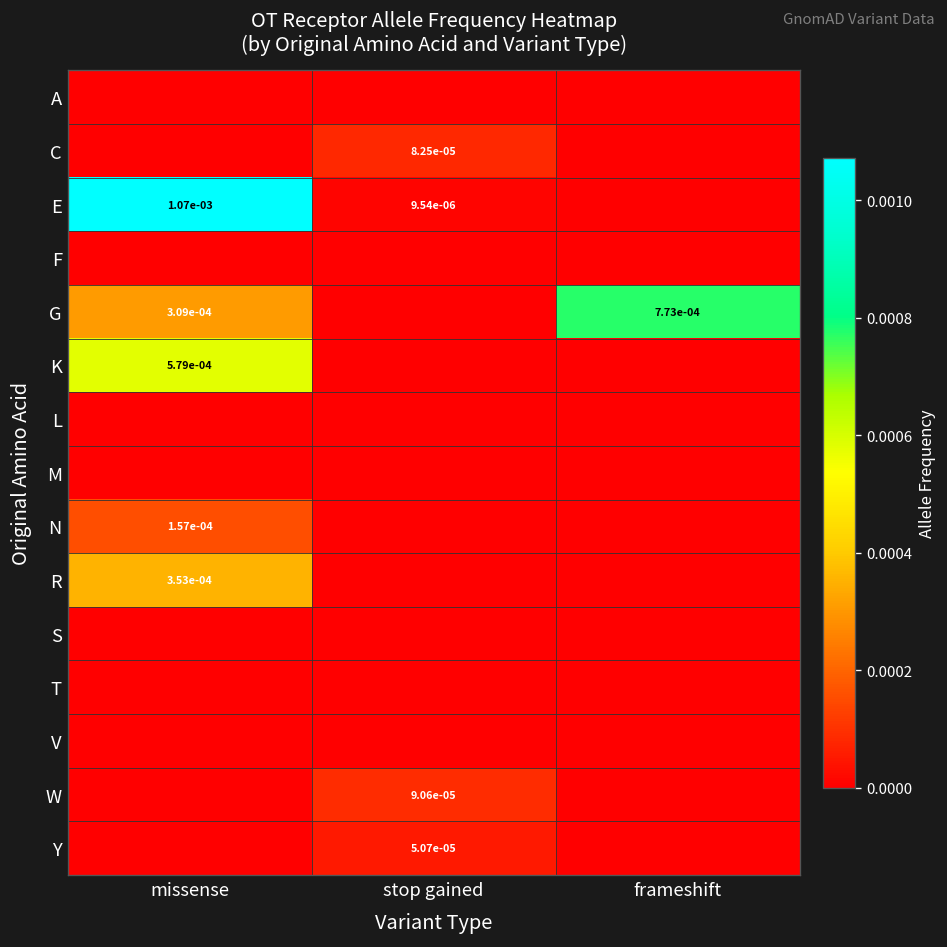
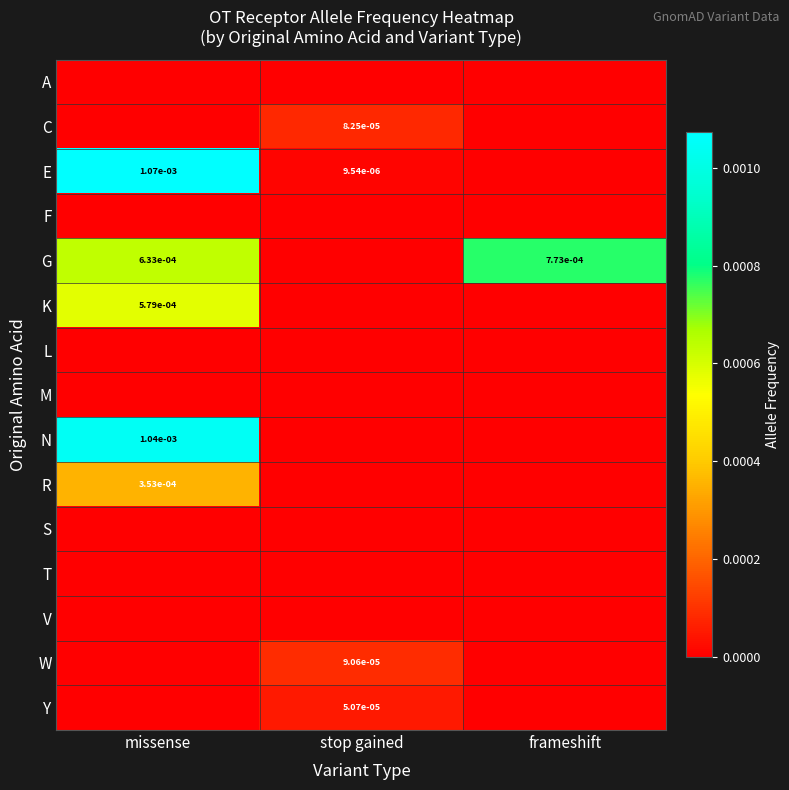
  {
    "C": {
      "stop gained": "8.25e-05"
    },
    "E": {
      "missense": "1.07e-03",
      "stop gained": "9.54e-06"
    },
    "G": {
-     "missense": "3.09e-04",
+     "missense": "6.33e-04",
      "frameshift": "7.73e-04"
    },
    "K": {
      "missense": "5.79e-04"
    },
    "N": {
-     "missense": "1.57e-04"
+     "missense": "1.04e-03"
    },
    "R": {
      "missense": "3.53e-04"
    },
    "W": {
      "stop gained": "9.06e-05"
    },
    "Y": {
      "stop gained": "5.07e-05"
    }
  }
